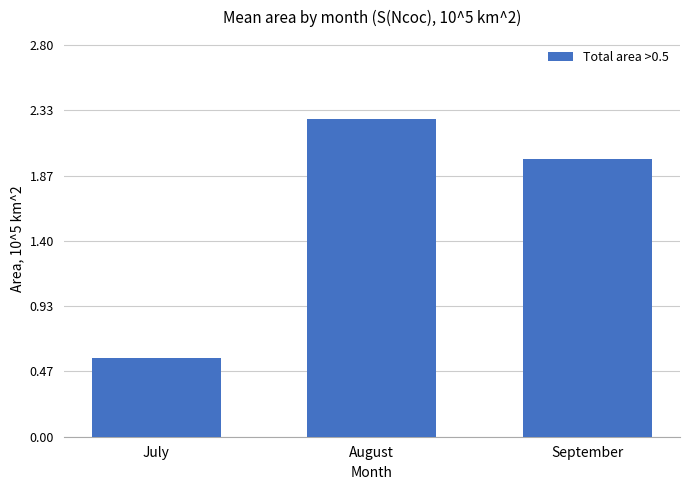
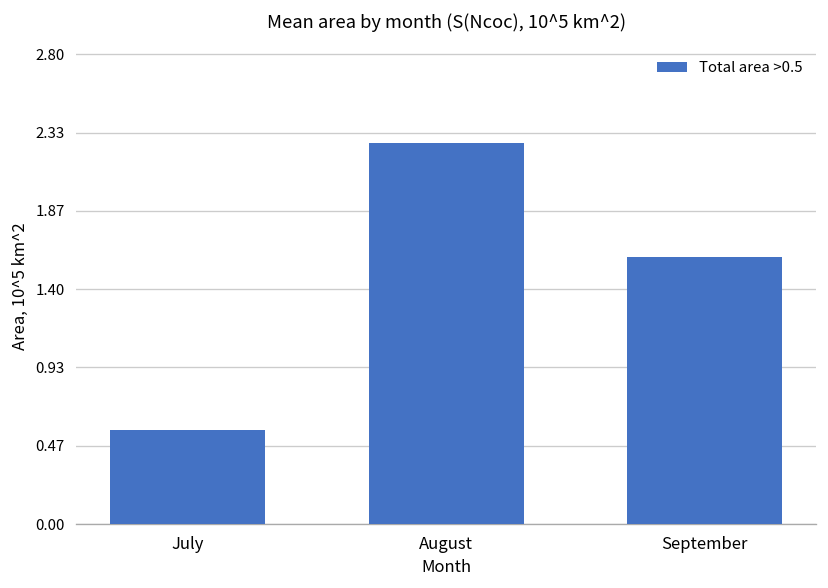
  {
    "July": 0.56,
    "August": 2.27,
-   "September": 1.99
+   "September": 1.59
  }
